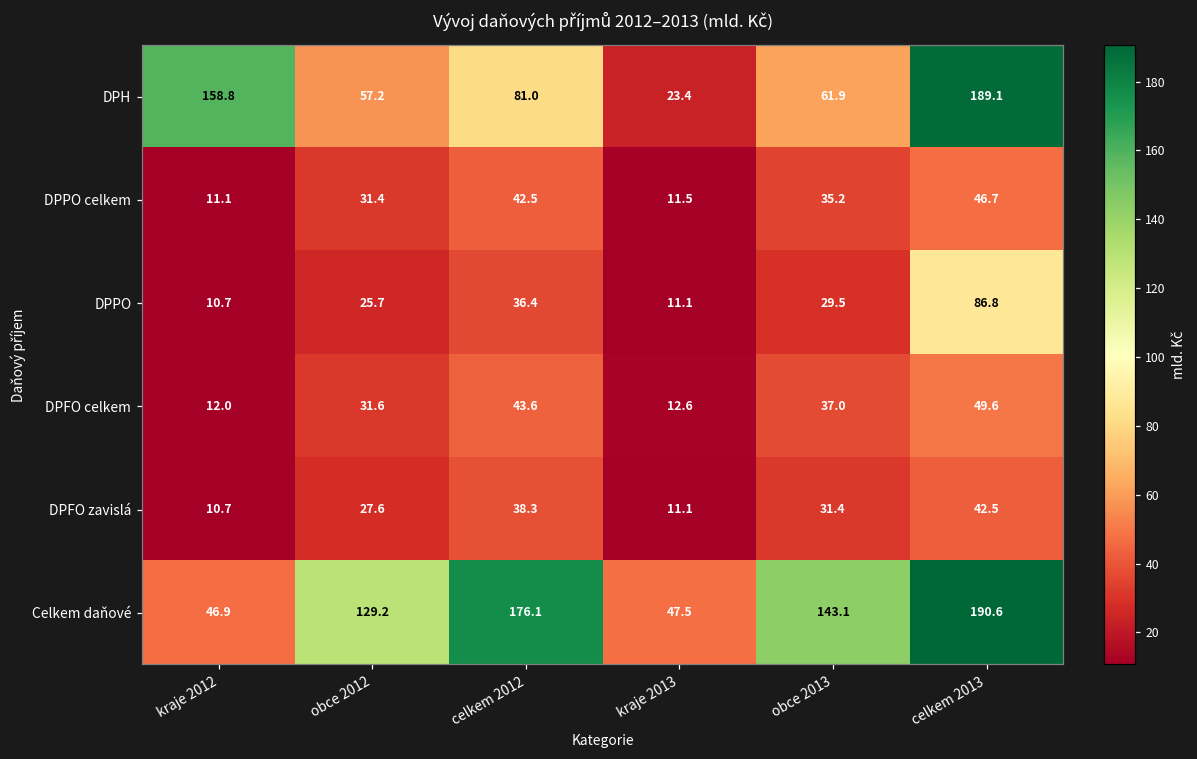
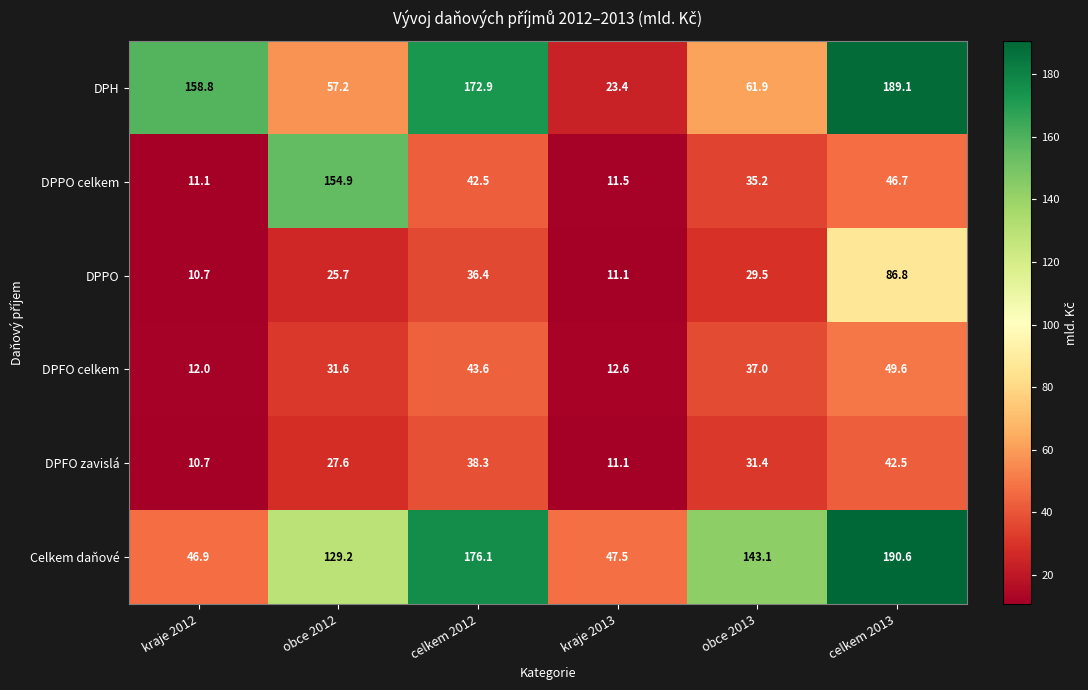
  {
    "DPH": {
      "kraje 2012": 158.8,
      "obce 2012": 57.2,
-     "celkem 2012": 81.0,
+     "celkem 2012": 172.9,
      "kraje 2013": 23.4,
      "obce 2013": 61.9,
      "celkem 2013": 189.1
    },
    "DPPO celkem": {
      "kraje 2012": 11.1,
-     "obce 2012": 31.4,
+     "obce 2012": 154.9,
      "celkem 2012": 42.5,
      "kraje 2013": 11.5,
      "obce 2013": 35.2,
      "celkem 2013": 46.7
    },
    "DPPO": {
      "kraje 2012": 10.7,
      "obce 2012": 25.7,
      "celkem 2012": 36.4,
      "kraje 2013": 11.1,
      "obce 2013": 29.5,
      "celkem 2013": 86.8
    },
    "DPFO celkem": {
      "kraje 2012": 12.0,
      "obce 2012": 31.6,
      "celkem 2012": 43.6,
      "kraje 2013": 12.6,
      "obce 2013": 37.0,
      "celkem 2013": 49.6
    },
    "DPFO zavislá": {
      "kraje 2012": 10.7,
      "obce 2012": 27.6,
      "celkem 2012": 38.3,
      "kraje 2013": 11.1,
      "obce 2013": 31.4,
      "celkem 2013": 42.5
    },
    "Celkem daňové": {
      "kraje 2012": 46.9,
      "obce 2012": 129.2,
      "celkem 2012": 176.1,
      "kraje 2013": 47.5,
      "obce 2013": 143.1,
      "celkem 2013": 190.6
    }
  }
